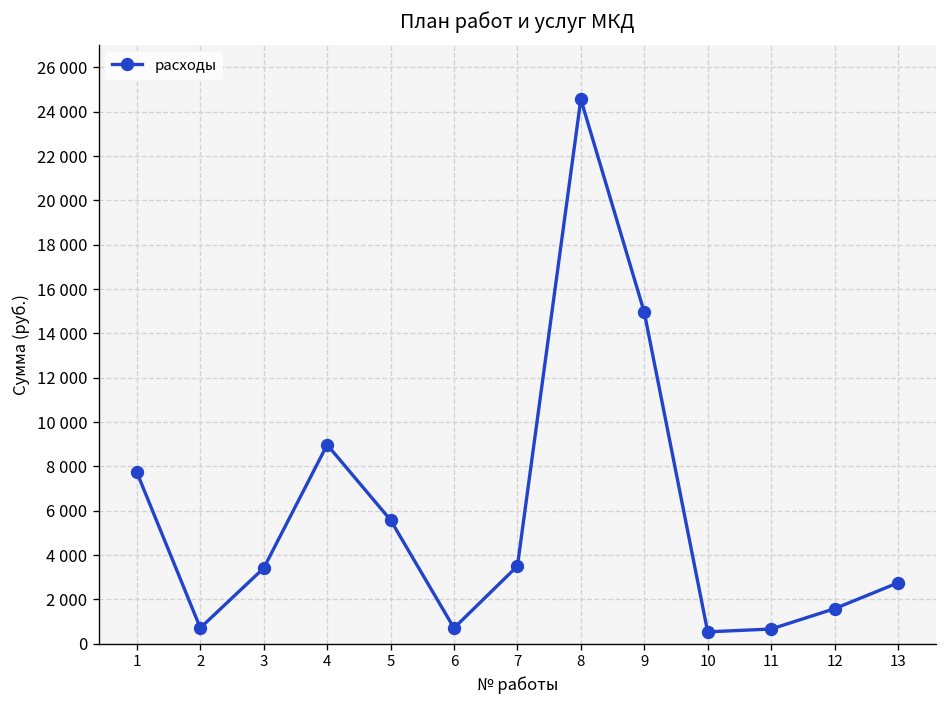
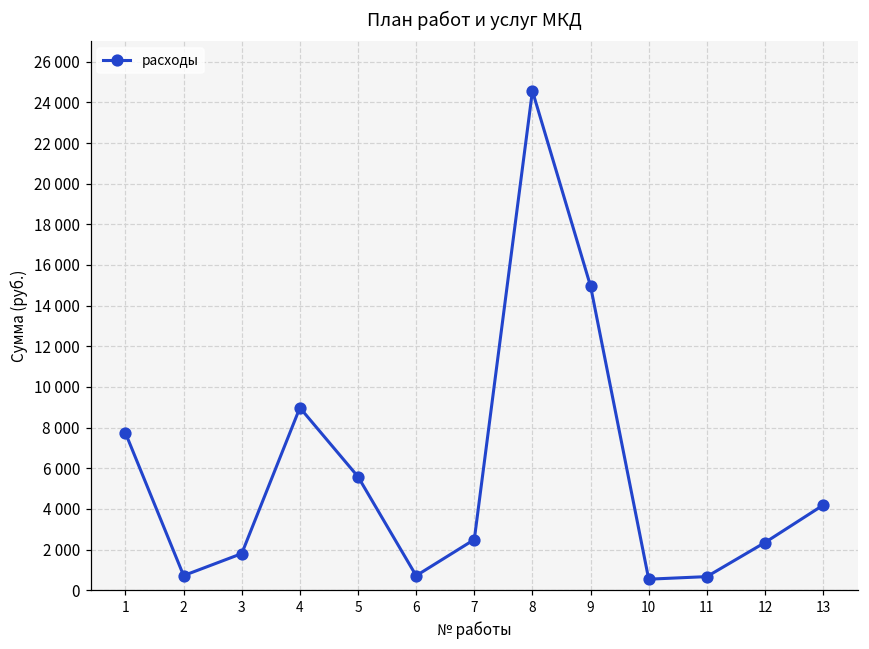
  {
    "1": 7700,
    "2": 700,
-   "3": 3400,
+   "3": 1800,
    "4": 9000,
    "5": 5600,
    "6": 700,
-   "7": 3500,
+   "7": 2500,
    "8": 24600,
    "9": 15000,
    "10": 500,
    "11": 700,
-   "12": 1600,
-   "13": 2800
+   "12": 2300,
+   "13": 4200
  }
